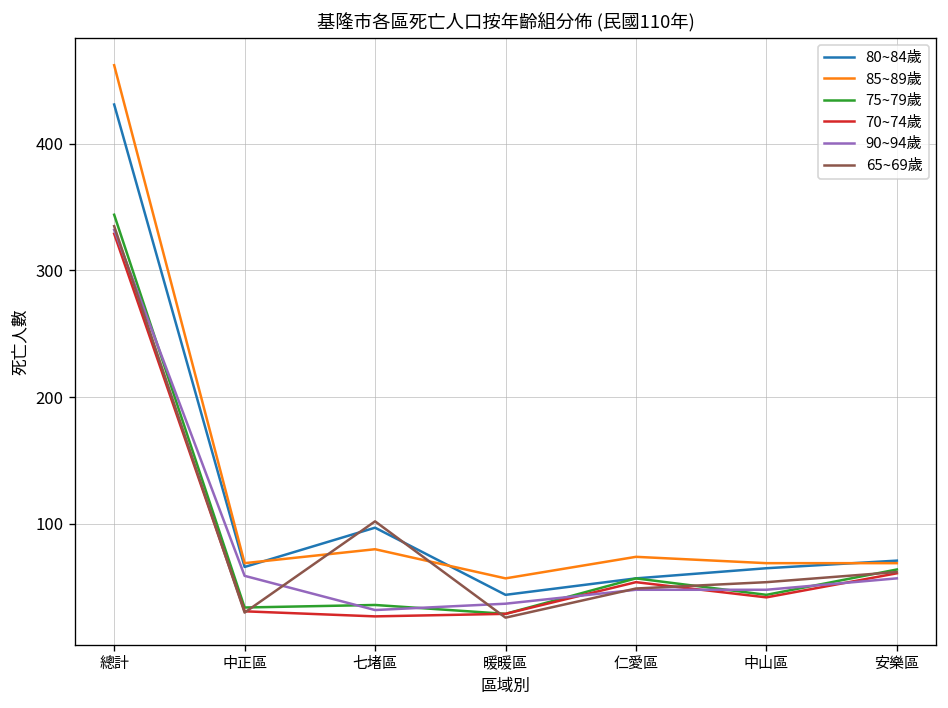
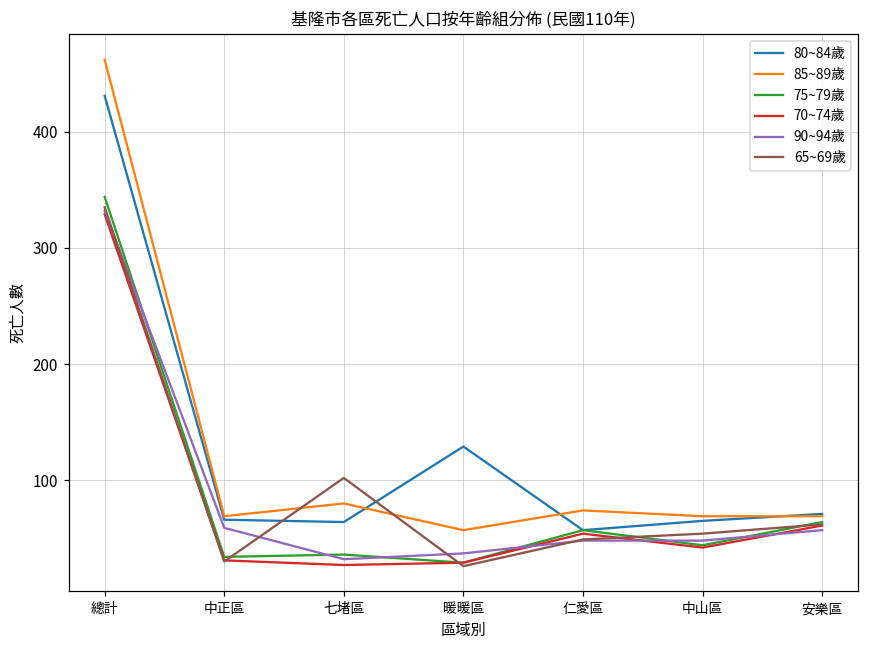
  {
    "80~84歲": {
      "總計": 431,
      "中正區": 66,
-     "七堵區": 97,
-     "暖暖區": 44,
+     "七堵區": 64,
+     "暖暖區": 129,
      "中山區": 65
    },
    "85~89歲": {
      "總計": 462,
      "中正區": 69,
      "七堵區": 80,
      "暖暖區": 57,
      "仁愛區": 74,
      "中山區": 69
    },
    "75~79歲": {
      "總計": 344,
      "中正區": 34,
      "七堵區": 36
    },
    "70~74歲": {
      "總計": 329,
      "七堵區": 27,
      "仁愛區": 54
    },
    "90~94歲": {
      "總計": 332,
      "中正區": 59,
      "七堵區": 32,
      "暖暖區": 37,
      "中山區": 48,
      "安樂區": 57
    },
    "65~69歲": {
      "總計": 335,
      "七堵區": 102,
      "暖暖區": 26,
      "中山區": 54
    }
  }
